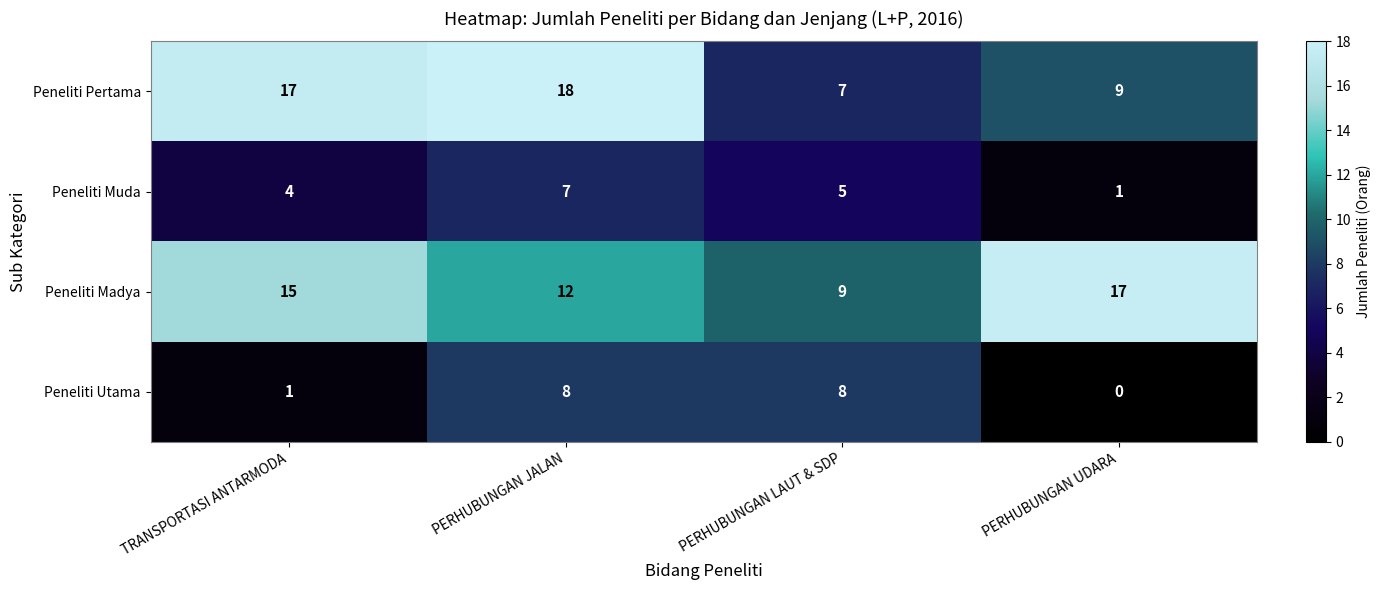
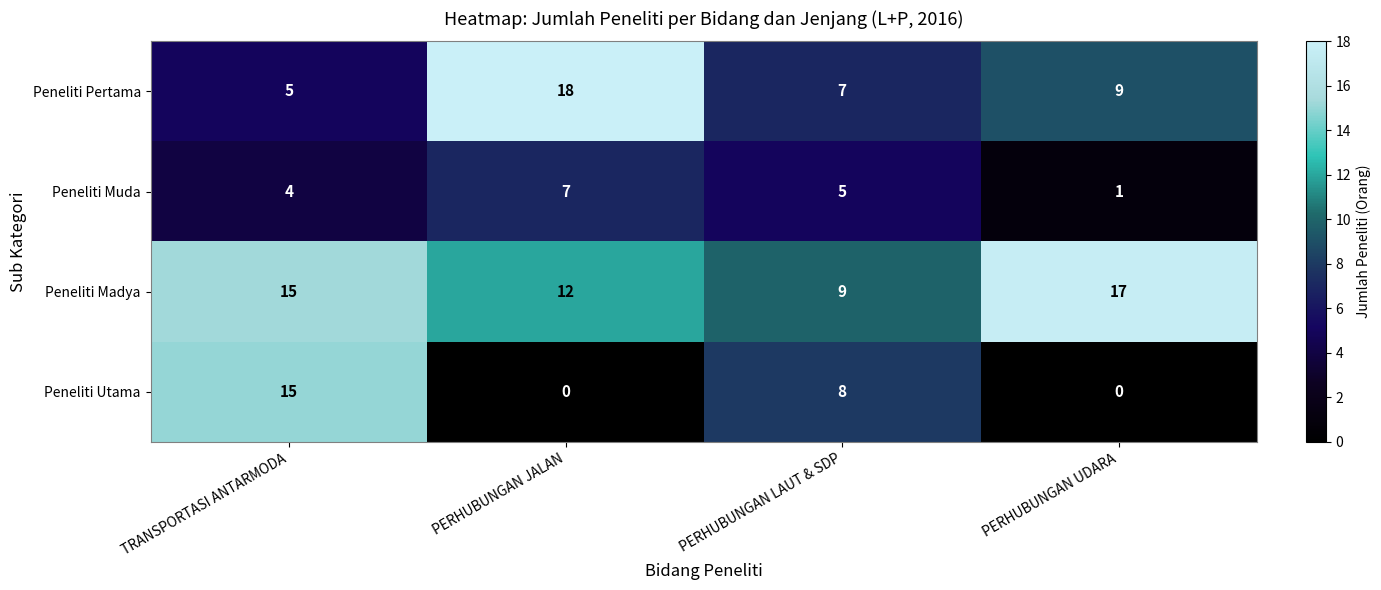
  {
    "Peneliti Pertama": {
-     "TRANSPORTASI ANTARMODA": 17,
+     "TRANSPORTASI ANTARMODA": 5,
      "PERHUBUNGAN JALAN": 18,
      "PERHUBUNGAN LAUT & SDP": 7,
      "PERHUBUNGAN UDARA": 9
    },
    "Peneliti Muda": {
      "TRANSPORTASI ANTARMODA": 4,
      "PERHUBUNGAN JALAN": 7,
      "PERHUBUNGAN LAUT & SDP": 5,
      "PERHUBUNGAN UDARA": 1
    },
    "Peneliti Madya": {
      "TRANSPORTASI ANTARMODA": 15,
      "PERHUBUNGAN JALAN": 12,
      "PERHUBUNGAN LAUT & SDP": 9,
      "PERHUBUNGAN UDARA": 17
    },
    "Peneliti Utama": {
-     "TRANSPORTASI ANTARMODA": 1,
-     "PERHUBUNGAN JALAN": 8,
+     "TRANSPORTASI ANTARMODA": 15,
+     "PERHUBUNGAN JALAN": 0,
      "PERHUBUNGAN LAUT & SDP": 8,
      "PERHUBUNGAN UDARA": 0
    }
  }
